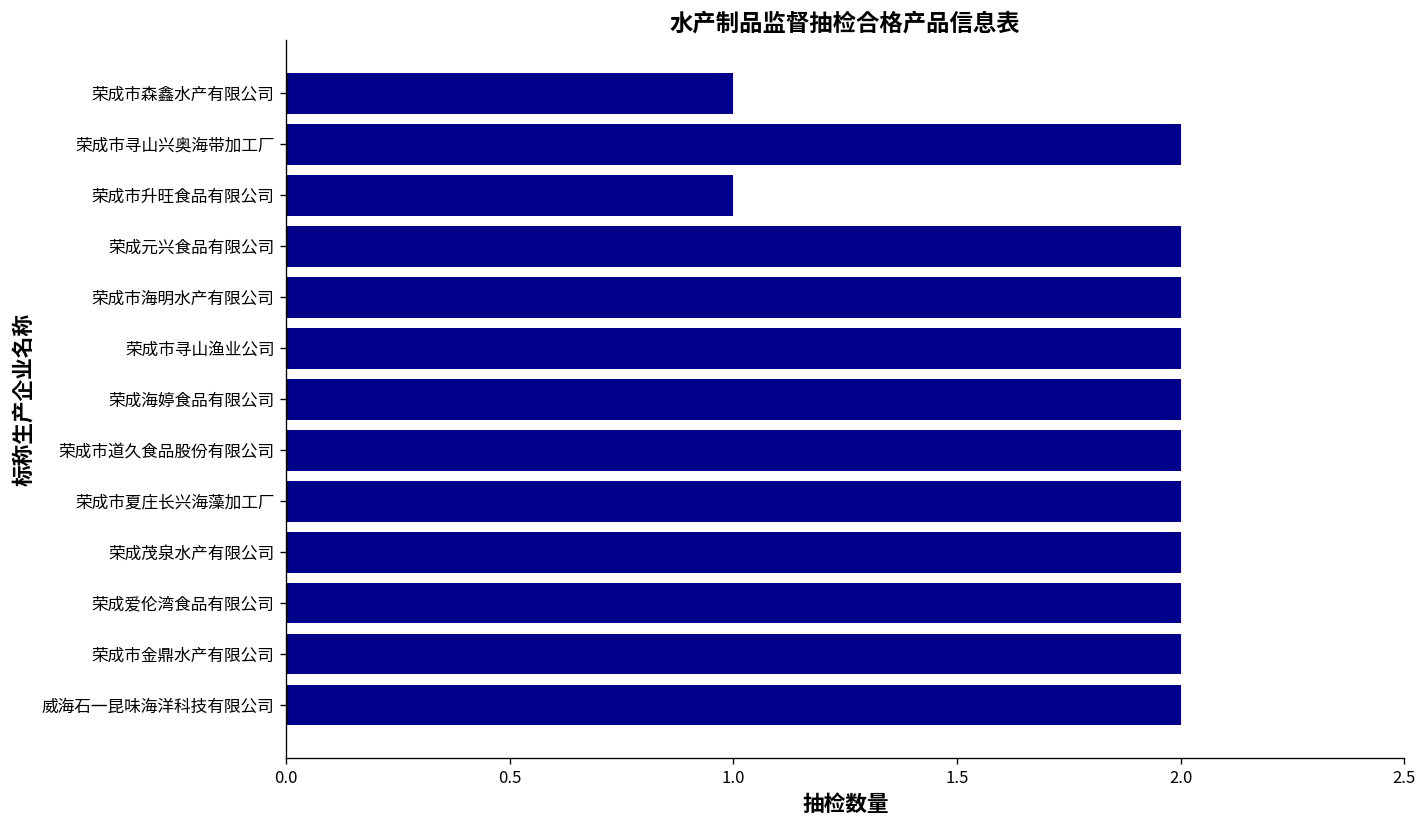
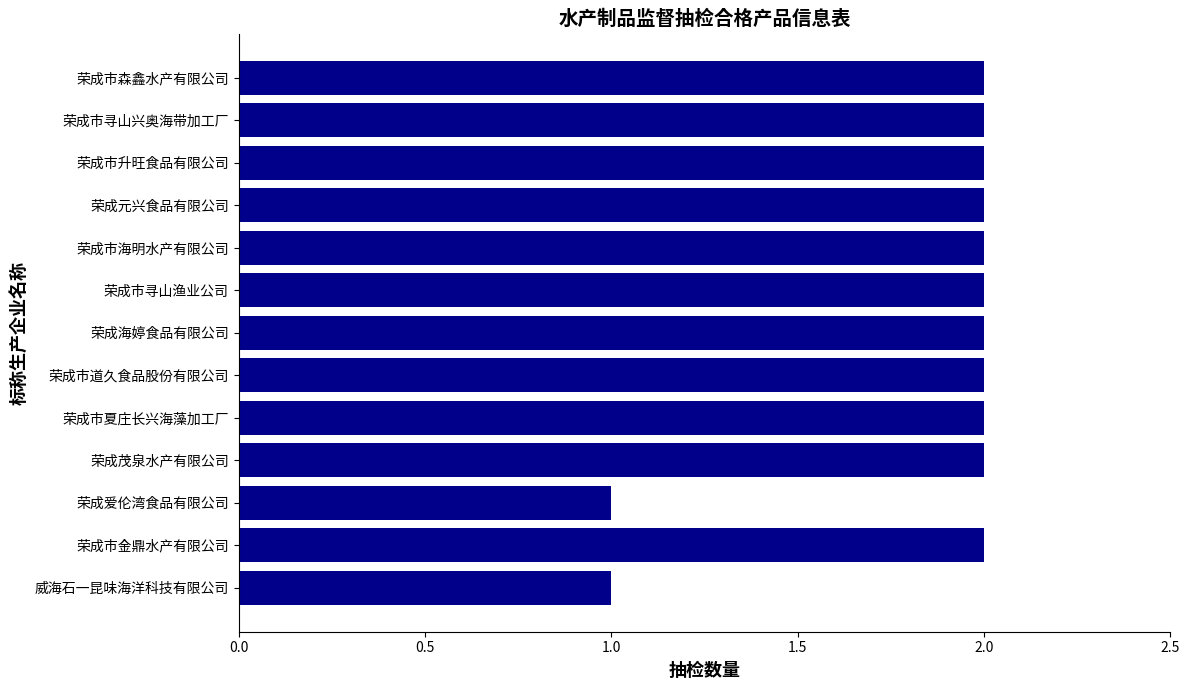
  {
-   "荣成市森鑫水产有限公司": 1,
+   "荣成市森鑫水产有限公司": 2,
    "荣成市寻山兴奥海带加工厂": 2,
-   "荣成市升旺食品有限公司": 1,
+   "荣成市升旺食品有限公司": 2,
    "荣成元兴食品有限公司": 2,
    "荣成市海明水产有限公司": 2,
    "荣成市寻山渔业公司": 2,
    "荣成海婷食品有限公司": 2,
    "荣成市道久食品股份有限公司": 2,
    "荣成市夏庄长兴海藻加工厂": 2,
    "荣成茂泉水产有限公司": 2,
-   "荣成爱伦湾食品有限公司": 2,
+   "荣成爱伦湾食品有限公司": 1,
    "荣成市金鼎水产有限公司": 2,
-   "威海石一昆味海洋科技有限公司": 2
+   "威海石一昆味海洋科技有限公司": 1
  }
